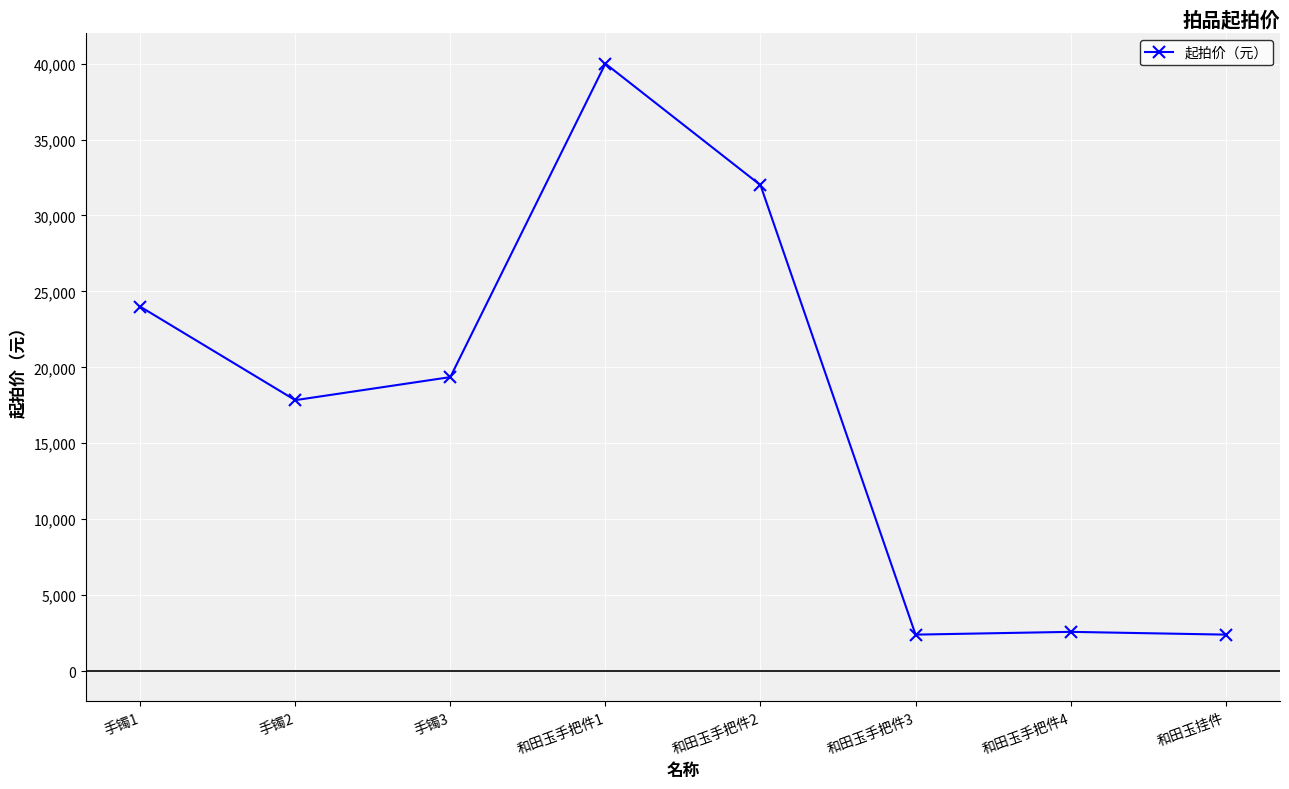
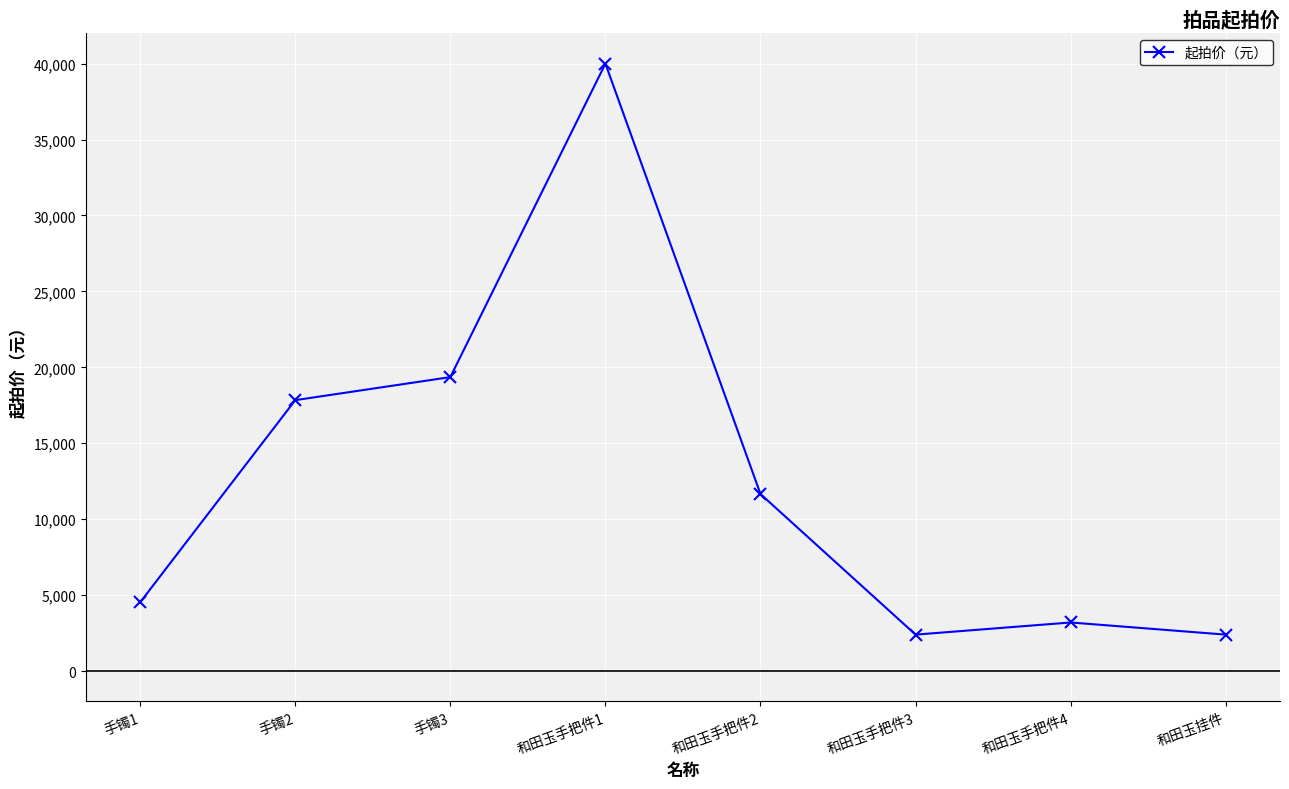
  {
-   "手镯1": "24,000",
+   "手镯1": "4,500",
    "手镯2": "17,800",
    "手镯3": "19,400",
    "和田玉手把件1": "40,000",
-   "和田玉手把件2": "32,000",
+   "和田玉手把件2": "11,700",
    "和田玉手把件3": "2,400",
-   "和田玉手把件4": "2,600",
+   "和田玉手把件4": "3,200",
    "和田玉挂件": "2,400"
  }
